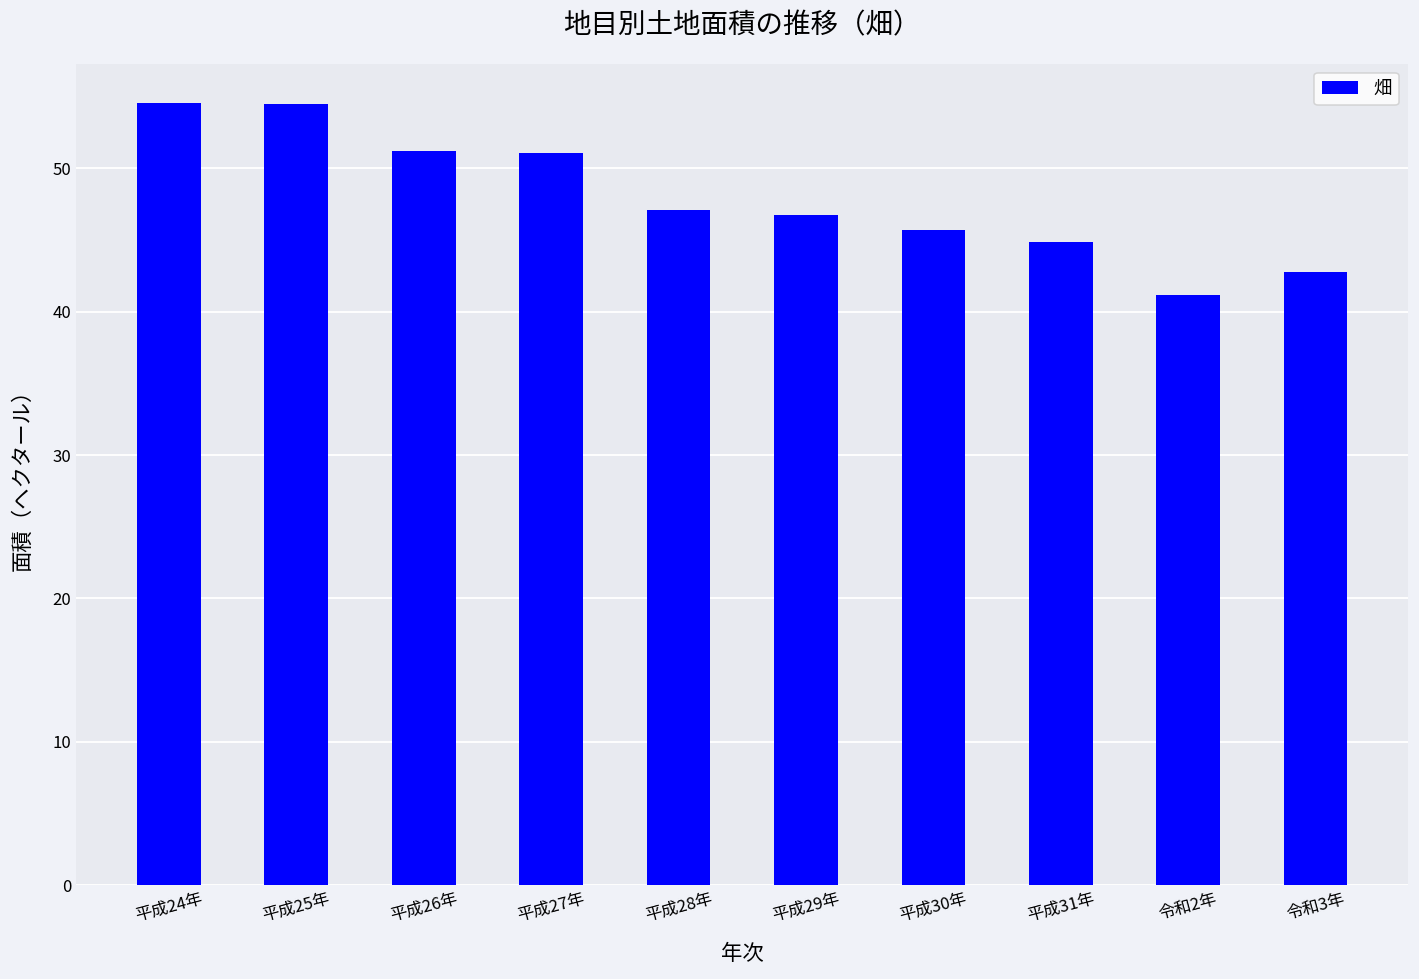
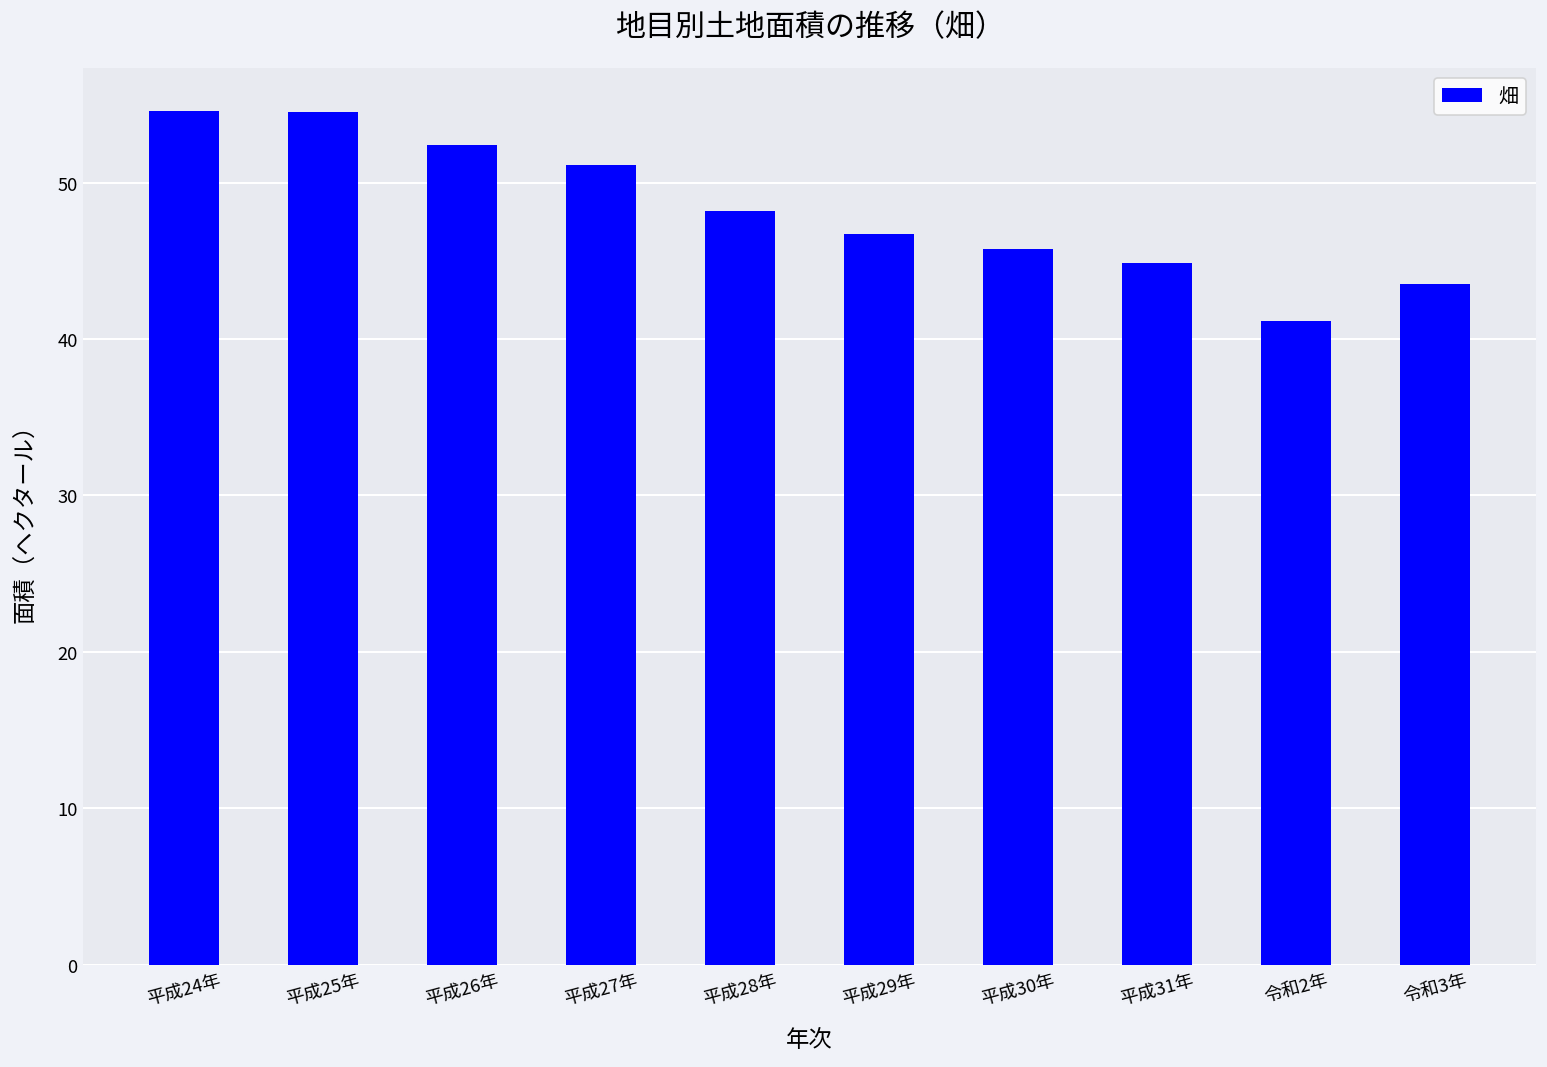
  {
    "平成24年": 54.6,
    "平成25年": 54.5,
-   "平成26年": 51.2,
+   "平成26年": 52.4,
    "平成27年": 51.1,
-   "平成28年": 47.1,
+   "平成28年": 48.2,
    "平成29年": 46.7,
    "平成30年": 45.7,
    "平成31年": 44.8,
    "令和2年": 41.1,
-   "令和3年": 42.8
+   "令和3年": 43.5
  }
